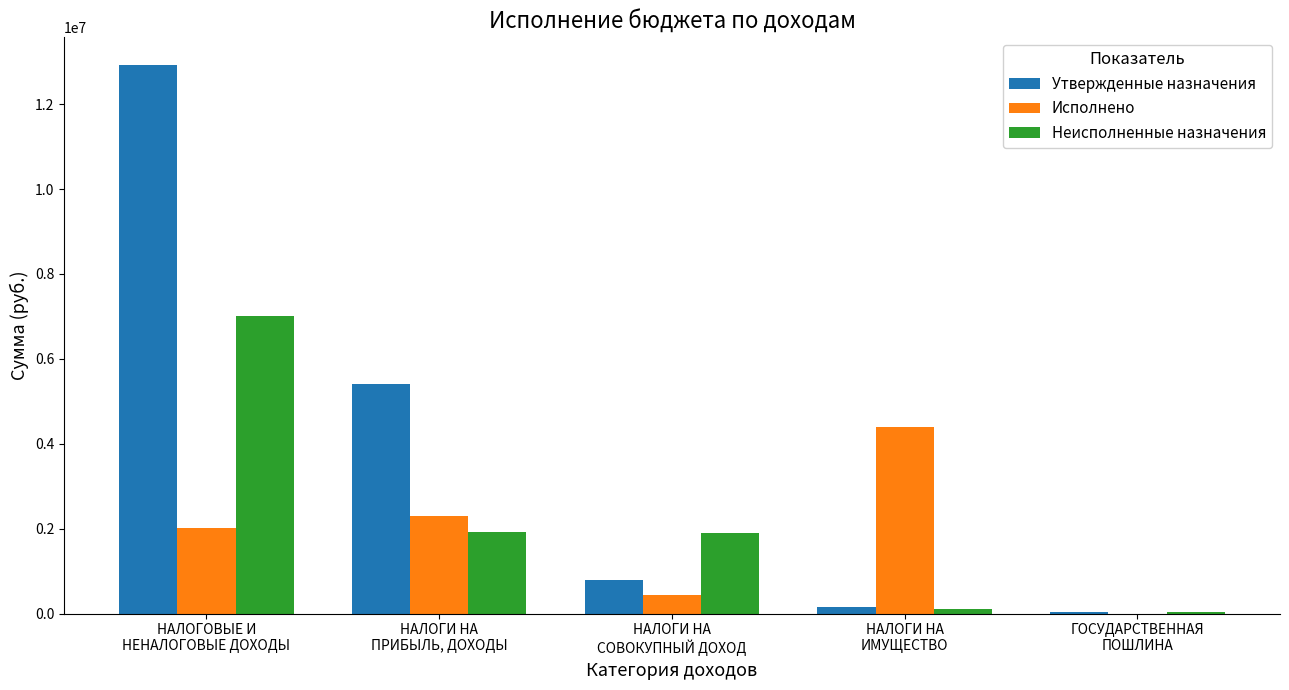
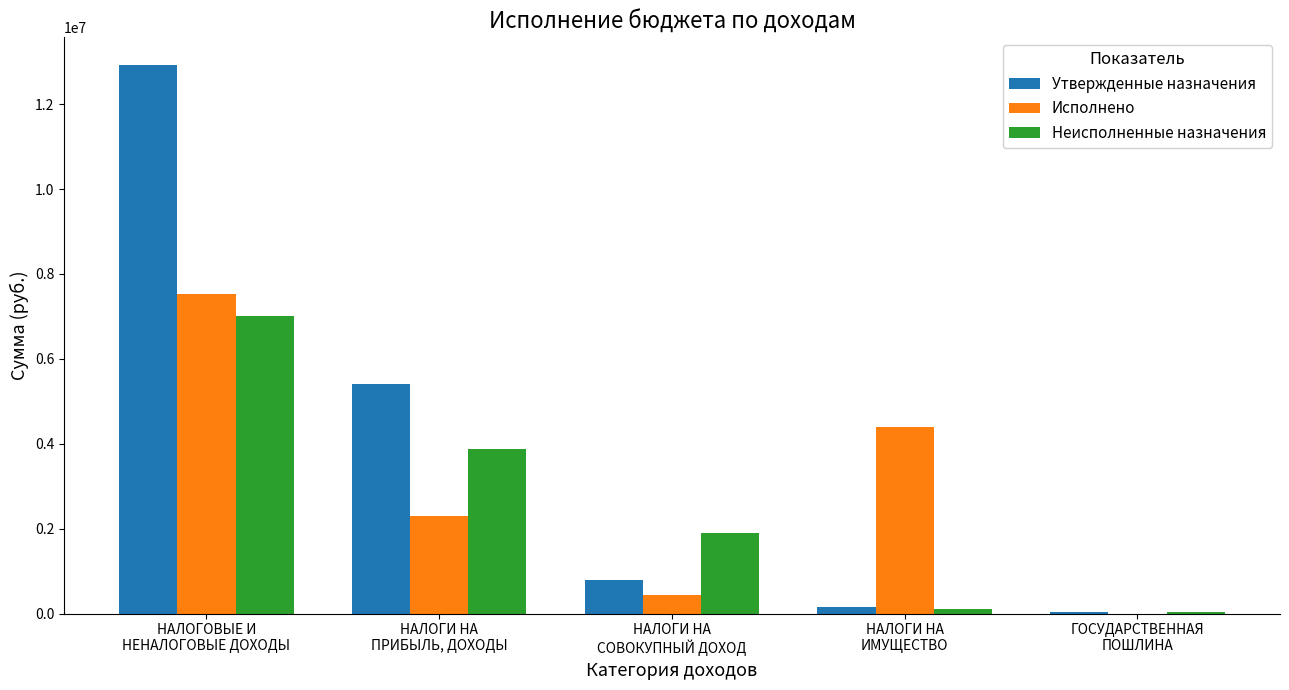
  {
    "Утвержденные назначения": {
      "НАЛОГОВЫЕ И НЕНАЛОГОВЫЕ ДОХОДЫ": 12900000,
      "НАЛОГИ НА ПРИБЫЛЬ, ДОХОДЫ": 5400000,
      "НАЛОГИ НА СОВОКУПНЫЙ ДОХОД": 800000,
      "НАЛОГИ НА ИМУЩЕСТВО": 200000
    },
    "Исполнено": {
-     "НАЛОГОВЫЕ И НЕНАЛОГОВЫЕ ДОХОДЫ": 2000000,
+     "НАЛОГОВЫЕ И НЕНАЛОГОВЫЕ ДОХОДЫ": 7500000,
      "НАЛОГИ НА ПРИБЫЛЬ, ДОХОДЫ": 2300000,
      "НАЛОГИ НА СОВОКУПНЫЙ ДОХОД": 400000,
      "НАЛОГИ НА ИМУЩЕСТВО": 4400000,
      "ГОСУДАРСТВЕННАЯ ПОШЛИНА": 0
    },
    "Неисполненные назначения": {
      "НАЛОГОВЫЕ И НЕНАЛОГОВЫЕ ДОХОДЫ": 7000000,
-     "НАЛОГИ НА ПРИБЫЛЬ, ДОХОДЫ": 1900000,
+     "НАЛОГИ НА ПРИБЫЛЬ, ДОХОДЫ": 3900000,
      "НАЛОГИ НА СОВОКУПНЫЙ ДОХОД": 1900000,
      "НАЛОГИ НА ИМУЩЕСТВО": 100000
    }
  }
